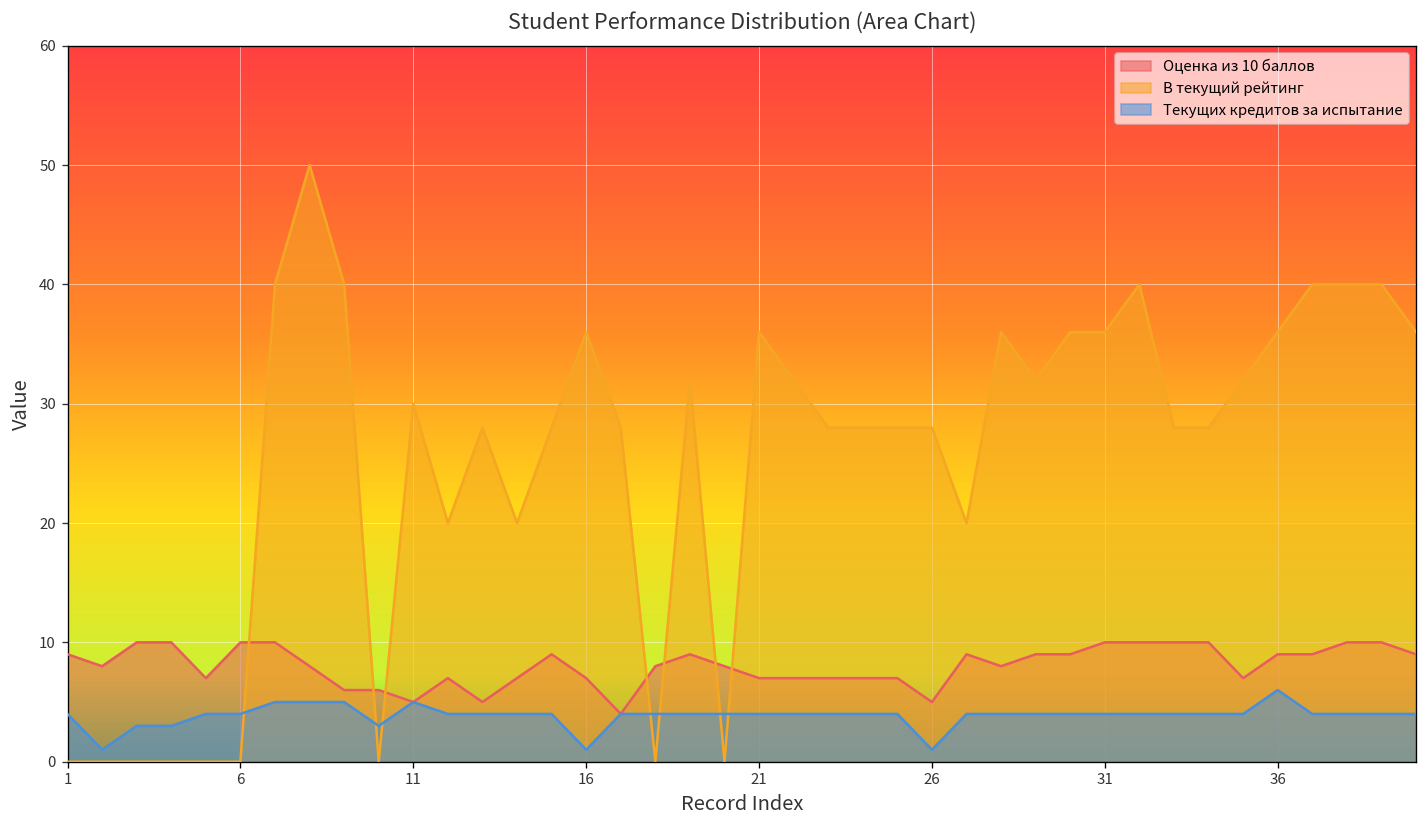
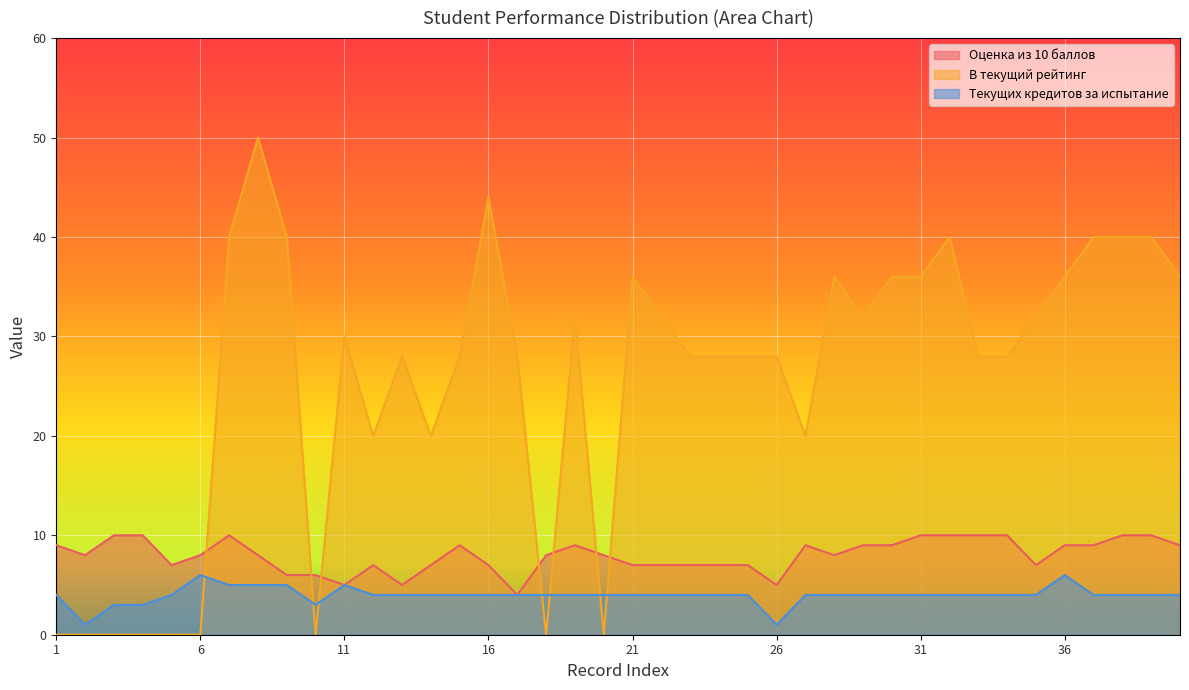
  {
    "Оценка из 10 баллов": {
      "1": 9,
-     "6": 10,
+     "6": 8,
      "16": 7,
      "21": 7,
      "26": 5,
      "31": 10,
      "36": 9
    },
    "В текущий рейтинг": {
      "1": 0,
      "6": 0,
      "11": 30,
-     "16": 36,
+     "16": 44,
      "21": 36,
      "26": 28,
      "31": 36,
      "36": 36
    },
    "Текущих кредитов за испытание": {
      "1": 4,
-     "6": 4,
-     "16": 1,
+     "6": 6,
+     "16": 4,
      "21": 4,
      "26": 1,
      "31": 4,
      "36": 6
    }
  }
